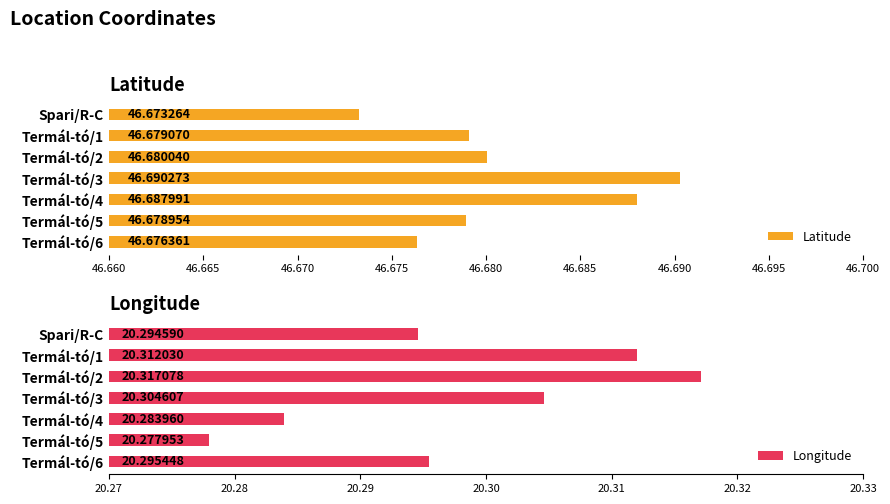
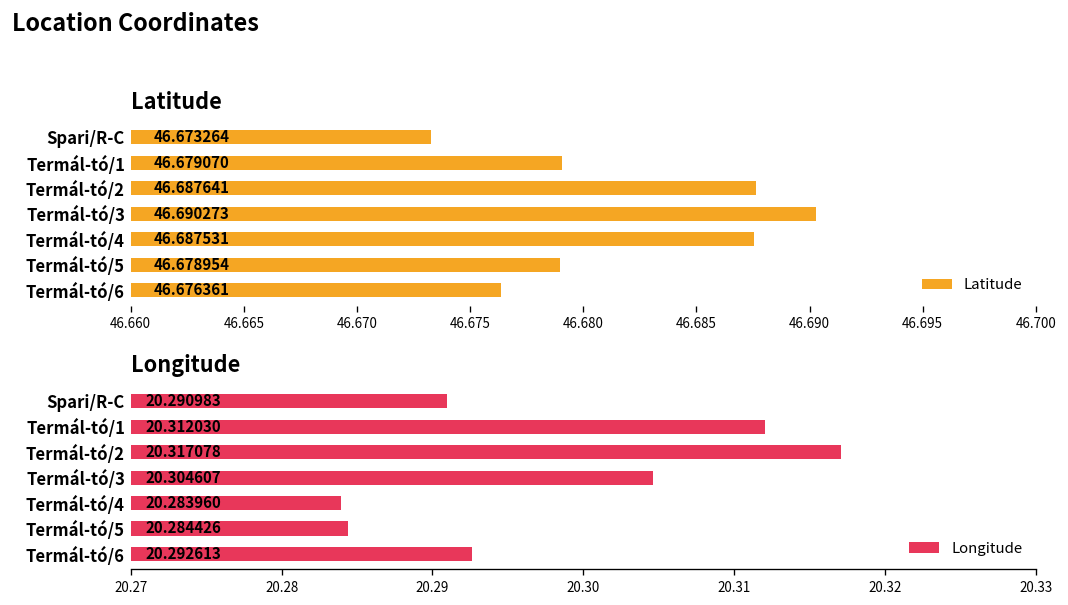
  {
    "Latitude": {
      "Spari/R-C": 46.673264,
      "Termál-tó/1": 46.679070,
-     "Termál-tó/2": 46.680040,
+     "Termál-tó/2": 46.687641,
      "Termál-tó/3": 46.690273,
-     "Termál-tó/4": 46.687991,
+     "Termál-tó/4": 46.687531,
      "Termál-tó/5": 46.678954,
      "Termál-tó/6": 46.676361
    },
    "Longitude": {
-     "Spari/R-C": 20.294590,
+     "Spari/R-C": 20.290983,
      "Termál-tó/1": 20.312030,
      "Termál-tó/2": 20.317078,
      "Termál-tó/3": 20.304607,
      "Termál-tó/4": 20.283960,
-     "Termál-tó/5": 20.277953,
-     "Termál-tó/6": 20.295448
+     "Termál-tó/5": 20.284426,
+     "Termál-tó/6": 20.292613
    }
  }
